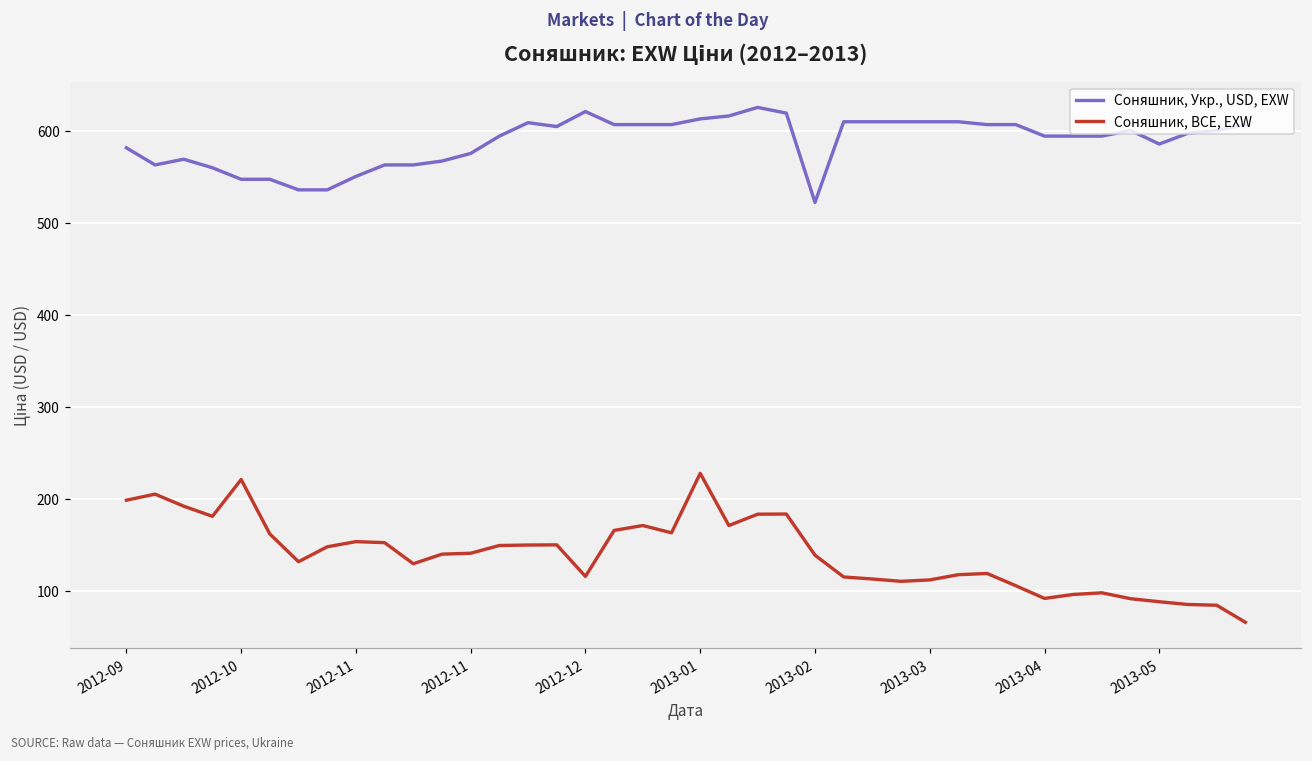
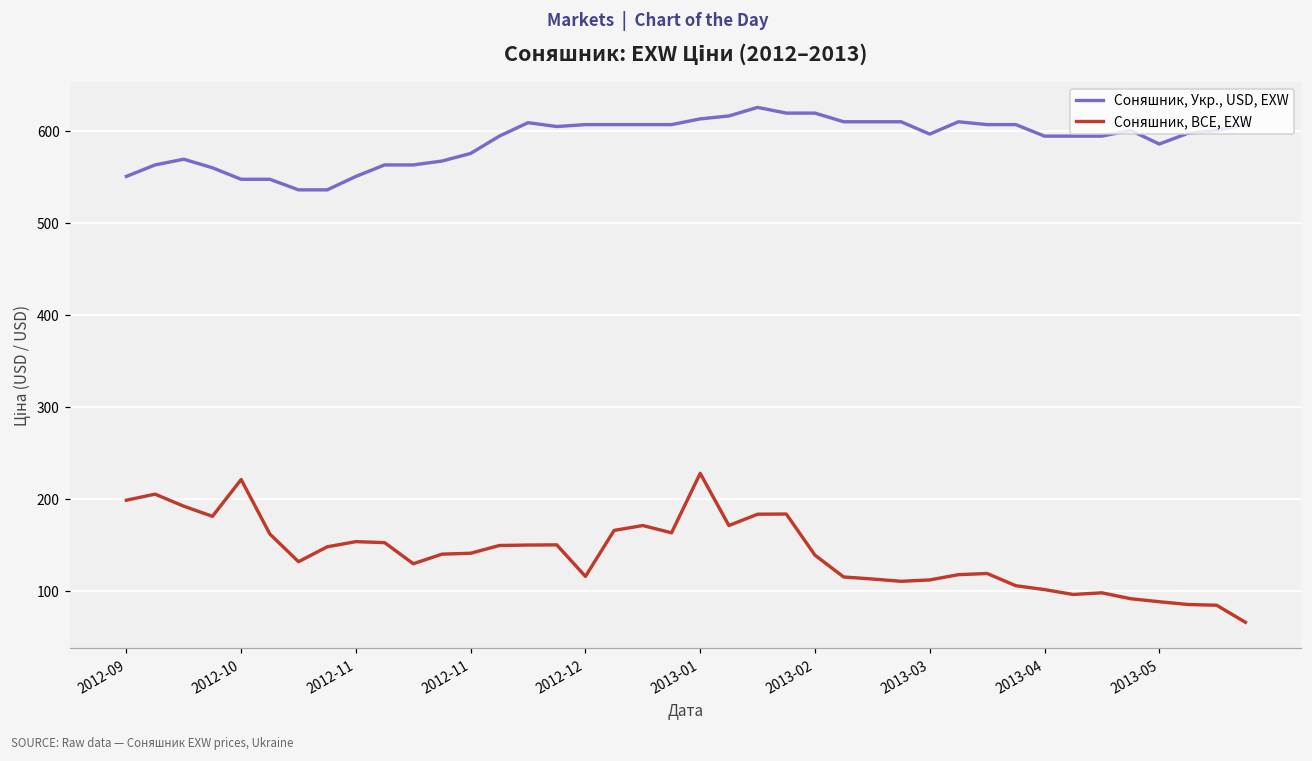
  {
    "Соняшник, Укр., USD, EXW": {
-     "2012-09": 580,
+     "2012-09": 550,
      "2012-10": 550,
-     "2012-12": 620,
+     "2012-12": 610,
      "2013-01": 610,
-     "2013-02": 520,
-     "2013-03": 610,
+     "2013-02": 620,
+     "2013-03": 600,
      "2013-04": 590,
      "2013-05": 590
    },
    "Соняшник, BCE, EXW": {
      "2012-09": 200,
      "2012-10": 220,
      "2012-12": 120,
      "2013-01": 230,
      "2013-02": 140,
      "2013-03": 110,
-     "2013-04": 90,
+     "2013-04": 100,
      "2013-05": 90
    }
  }
